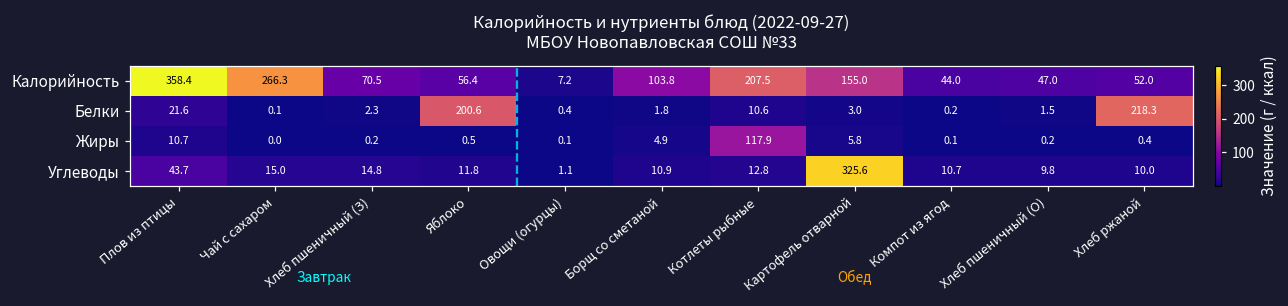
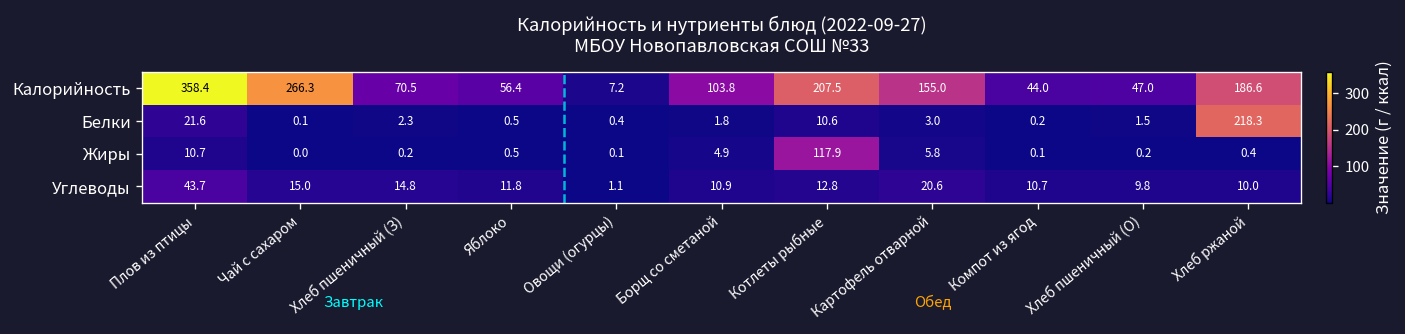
  {
    "Калорийность": {
      "Плов из птицы": 358.4,
      "Чай с сахаром": 266.3,
      "Хлеб пшеничный (З)": 70.5,
      "Яблоко": 56.4,
      "Овощи (огурцы)": 7.2,
      "Борщ со сметаной": 103.8,
      "Котлеты рыбные": 207.5,
      "Картофель отварной": 155.0,
      "Компот из ягод": 44.0,
      "Хлеб пшеничный (О)": 47.0,
-     "Хлеб ржаной": 52.0
+     "Хлеб ржаной": 186.6
    },
    "Белки": {
      "Плов из птицы": 21.6,
      "Чай с сахаром": 0.1,
      "Хлеб пшеничный (З)": 2.3,
-     "Яблоко": 200.6,
+     "Яблоко": 0.5,
      "Овощи (огурцы)": 0.4,
      "Борщ со сметаной": 1.8,
      "Котлеты рыбные": 10.6,
      "Картофель отварной": 3.0,
      "Компот из ягод": 0.2,
      "Хлеб пшеничный (О)": 1.5,
      "Хлеб ржаной": 218.3
    },
    "Жиры": {
      "Плов из птицы": 10.7,
      "Чай с сахаром": 0.0,
      "Хлеб пшеничный (З)": 0.2,
      "Яблоко": 0.5,
      "Овощи (огурцы)": 0.1,
      "Борщ со сметаной": 4.9,
      "Котлеты рыбные": 117.9,
      "Картофель отварной": 5.8,
      "Компот из ягод": 0.1,
      "Хлеб пшеничный (О)": 0.2,
      "Хлеб ржаной": 0.4
    },
    "Углеводы": {
      "Плов из птицы": 43.7,
      "Чай с сахаром": 15.0,
      "Хлеб пшеничный (З)": 14.8,
      "Яблоко": 11.8,
      "Овощи (огурцы)": 1.1,
      "Борщ со сметаной": 10.9,
      "Котлеты рыбные": 12.8,
-     "Картофель отварной": 325.6,
+     "Картофель отварной": 20.6,
      "Компот из ягод": 10.7,
      "Хлеб пшеничный (О)": 9.8,
      "Хлеб ржаной": 10.0
    }
  }
